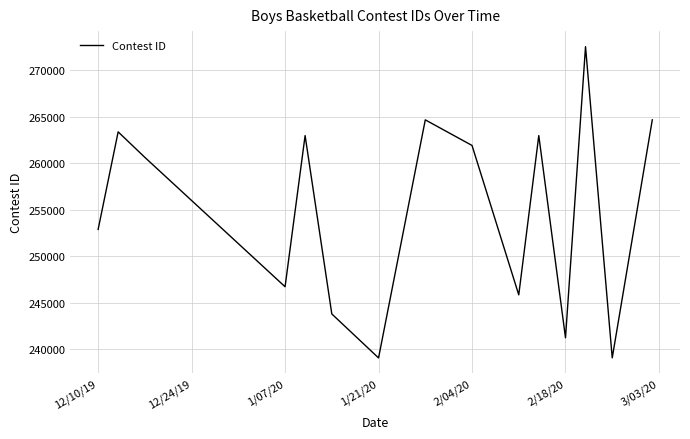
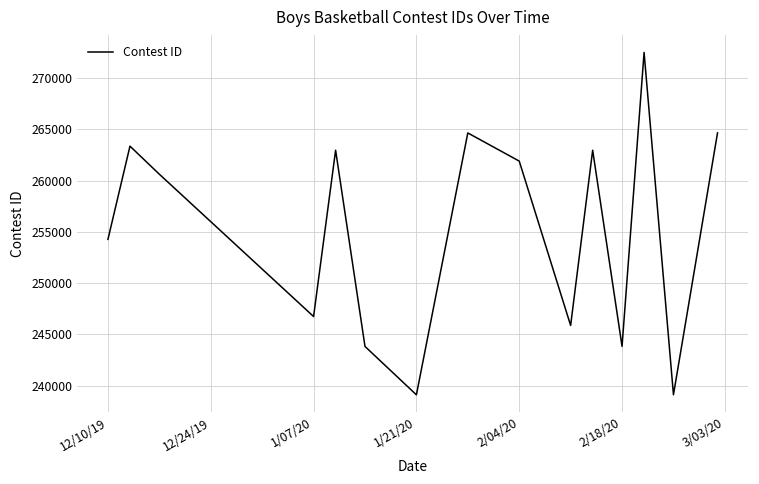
  {
-   "12/10/19": 253000,
+   "12/10/19": 254000,
    "1/07/20": 247000,
    "1/21/20": 239000,
    "2/04/20": 262000,
-   "2/18/20": 241000
+   "2/18/20": 244000
  }
